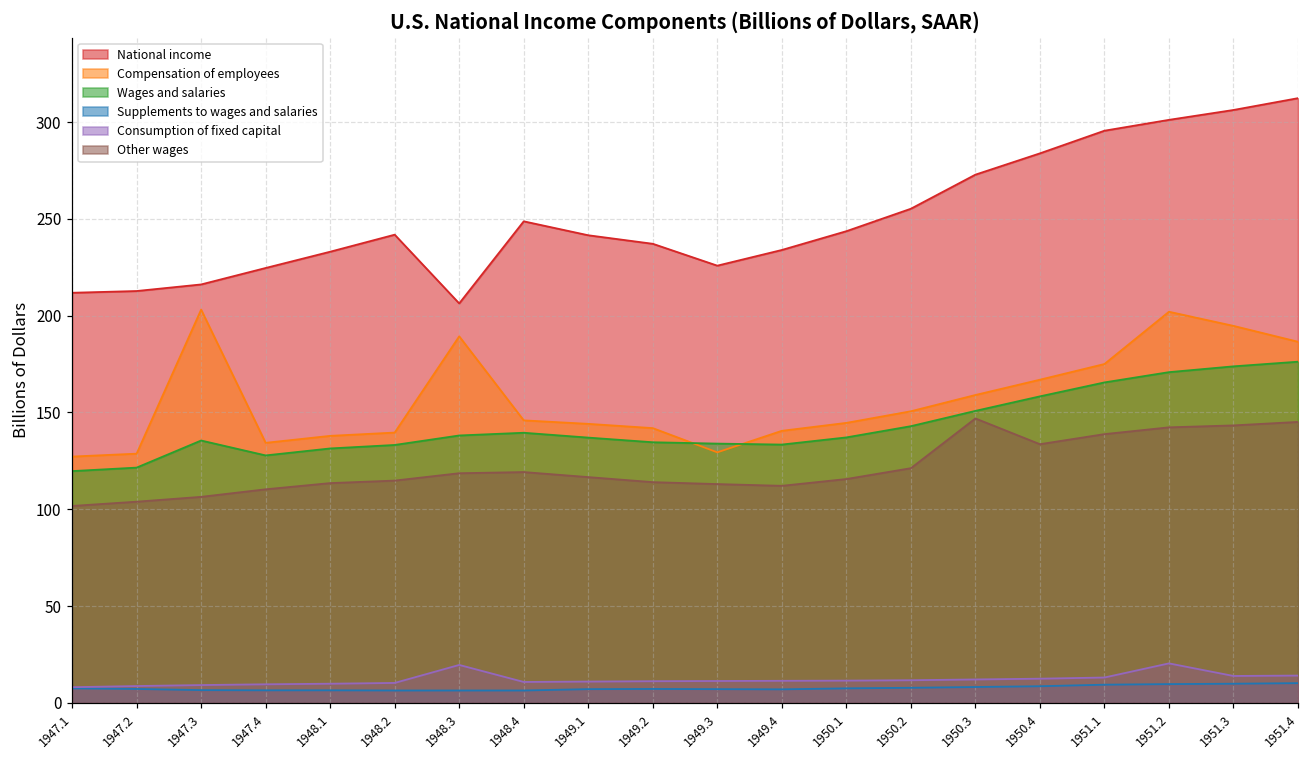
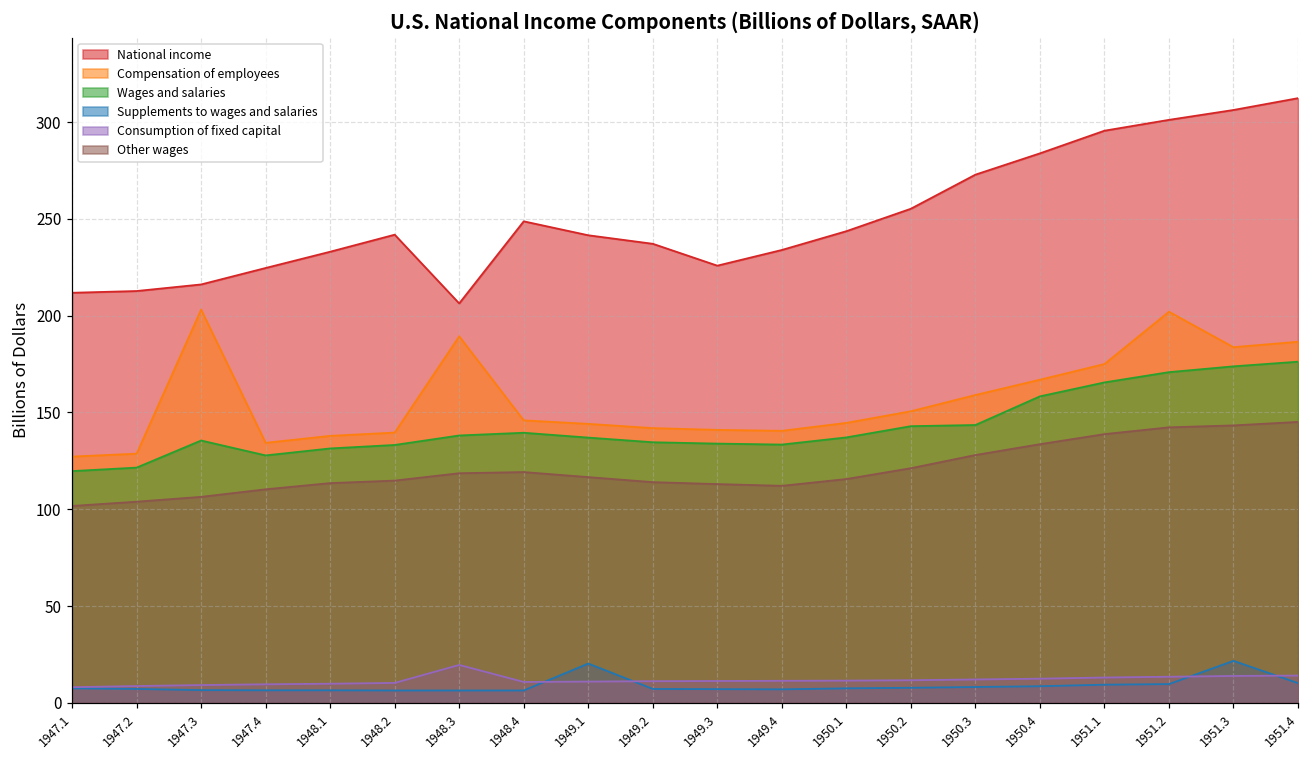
  {
    "National income": {
      "1947.1": 212,
      "1947.2": 213,
      "1947.3": 216,
      "1947.4": 225,
      "1948.1": 233,
      "1948.2": 242,
      "1948.3": 206,
      "1948.4": 249,
      "1949.1": 242,
      "1949.2": 237,
      "1949.3": 226,
      "1949.4": 234,
      "1950.1": 244,
      "1950.2": 255,
      "1950.3": 273,
      "1950.4": 284,
      "1951.1": 296,
      "1951.2": 301,
      "1951.3": 306,
      "1951.4": 312
    },
    "Compensation of employees": {
      "1947.1": 127,
      "1947.2": 129,
      "1947.3": 203,
      "1947.4": 134,
      "1948.1": 138,
      "1948.2": 140,
      "1948.3": 189,
      "1948.4": 146,
      "1949.1": 144,
      "1949.2": 142,
-     "1949.3": 129,
+     "1949.3": 141,
      "1949.4": 141,
      "1950.1": 145,
      "1950.2": 151,
      "1950.3": 159,
      "1950.4": 167,
      "1951.1": 175,
      "1951.2": 202,
-     "1951.3": 195,
+     "1951.3": 184,
      "1951.4": 187
    },
    "Wages and salaries": {
      "1947.1": 120,
      "1947.2": 122,
      "1947.3": 136,
      "1947.4": 128,
      "1948.1": 131,
      "1948.2": 133,
      "1948.3": 138,
      "1948.4": 140,
      "1949.1": 137,
      "1949.2": 135,
      "1949.3": 134,
      "1949.4": 133,
      "1950.1": 137,
      "1950.2": 143,
-     "1950.3": 151,
+     "1950.3": 144,
      "1950.4": 158,
      "1951.1": 166,
      "1951.2": 171,
      "1951.3": 174,
      "1951.4": 176
    },
    "Supplements to wages and salaries": {
      "1947.2": 7,
      "1947.3": 7,
      "1947.4": 7,
      "1948.1": 7,
      "1948.2": 6,
      "1948.3": 6,
      "1948.4": 6,
-     "1949.1": 7,
+     "1949.1": 20,
      "1949.2": 7,
      "1949.3": 7,
      "1949.4": 7,
      "1950.1": 8,
      "1950.2": 8,
      "1950.3": 8,
      "1950.4": 9,
      "1951.1": 9,
      "1951.2": 10,
-     "1951.3": 10,
+     "1951.3": 22,
      "1951.4": 10
    },
    "Consumption of fixed capital": {
      "1947.2": 9,
      "1947.3": 9,
      "1947.4": 10,
      "1948.1": 10,
      "1948.2": 10,
      "1948.3": 20,
      "1948.4": 11,
      "1949.1": 11,
      "1949.2": 11,
      "1949.3": 11,
      "1949.4": 11,
      "1950.1": 12,
      "1950.2": 12,
      "1950.3": 12,
      "1950.4": 13,
      "1951.1": 13,
-     "1951.2": 20,
+     "1951.2": 14,
      "1951.3": 14,
      "1951.4": 14
    },
    "Other wages": {
      "1947.1": 102,
      "1947.2": 104,
      "1947.3": 106,
      "1947.4": 110,
      "1948.1": 114,
      "1948.2": 115,
      "1948.3": 119,
      "1948.4": 119,
      "1949.1": 117,
      "1949.2": 114,
      "1949.3": 113,
      "1949.4": 112,
      "1950.1": 116,
      "1950.2": 121,
-     "1950.3": 147,
+     "1950.3": 128,
      "1950.4": 134,
      "1951.1": 139,
      "1951.2": 142,
      "1951.3": 143,
      "1951.4": 145
    }
  }
